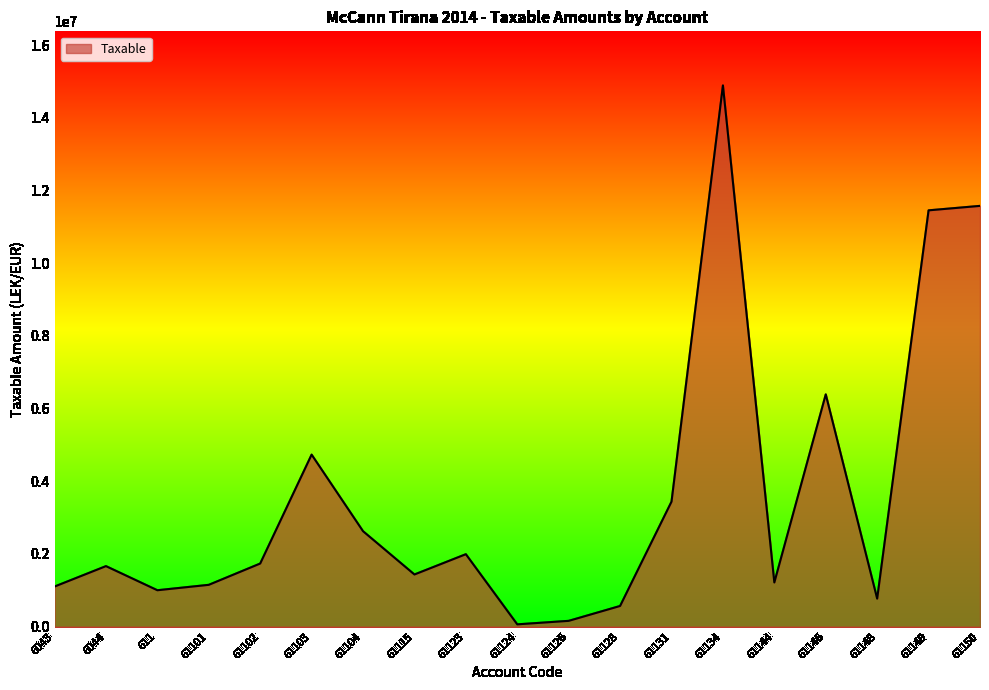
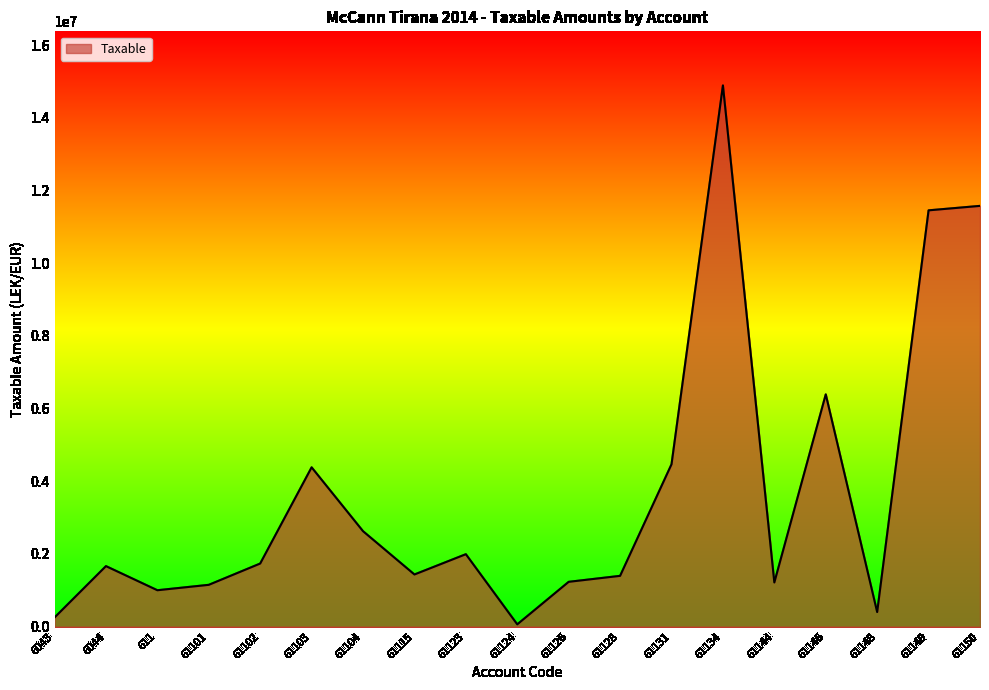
  {
-   "6043": 1100000,
+   "6043": 300000,
    "6044": 1700000,
    "611": 1000000,
    "61101": 1100000,
    "61102": 1700000,
-   "61103": 4700000,
+   "61103": 4400000,
    "61104": 2600000,
    "61115": 1400000,
    "61123": 2000000,
    "61124": 100000,
-   "61126": 200000,
-   "61128": 600000,
-   "61131": 3400000,
+   "61126": 1200000,
+   "61128": 1400000,
+   "61131": 4500000,
    "61134": 14900000,
    "61144": 1200000,
    "61146": 6400000,
-   "61148": 800000,
+   "61148": 400000,
    "61149": 11500000,
    "61150": 11600000
  }
